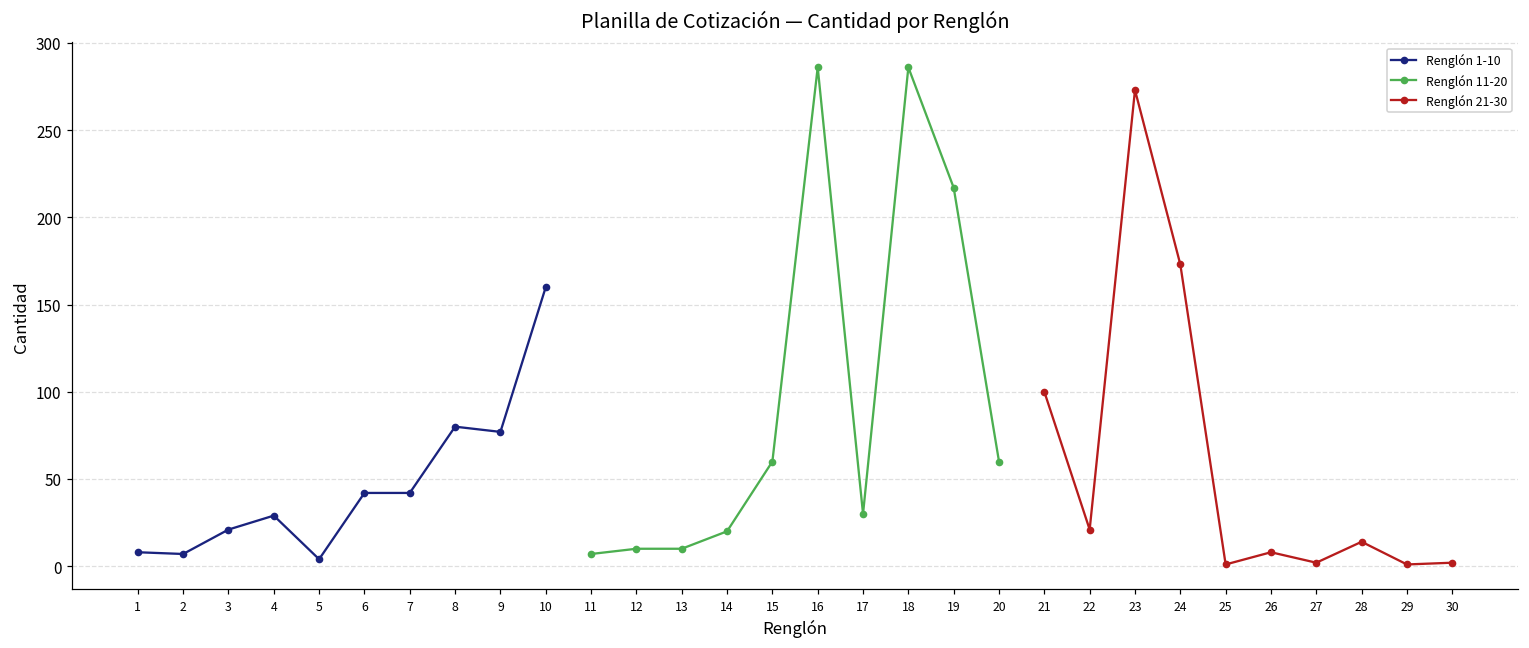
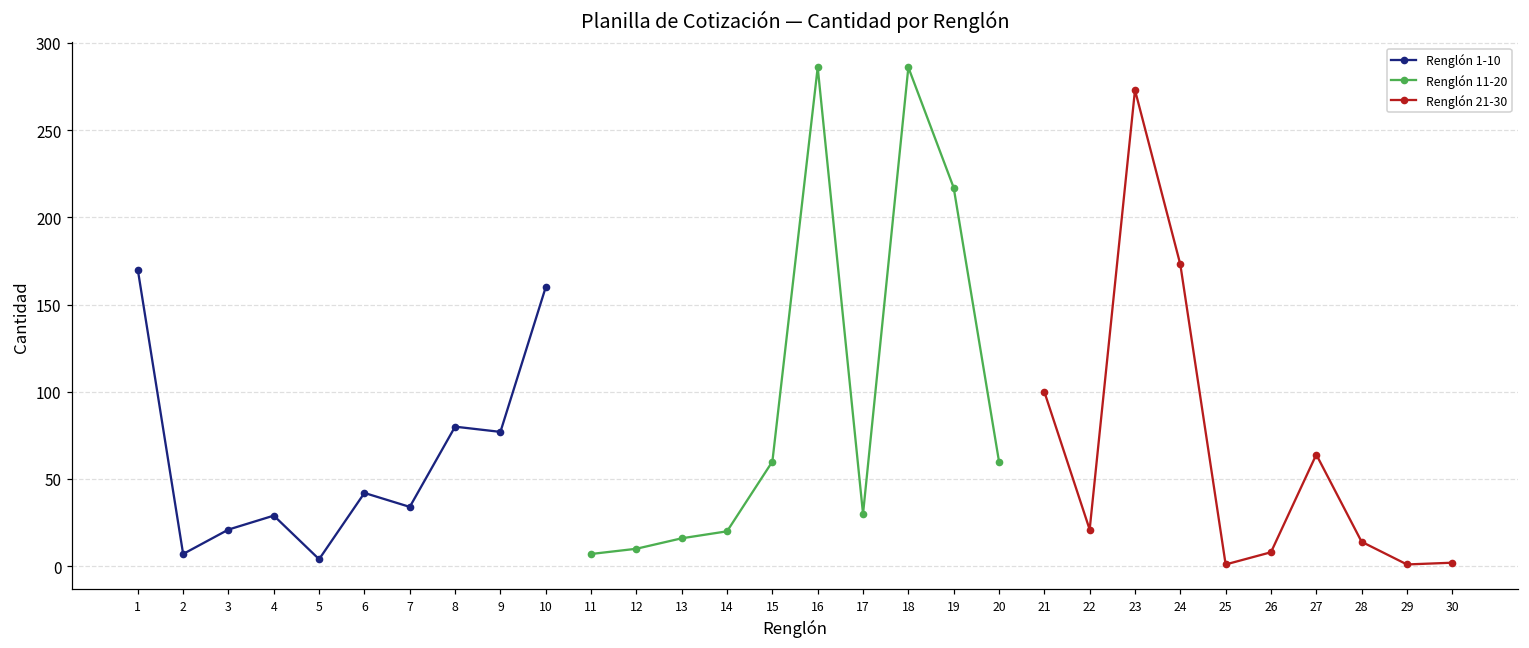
  {
    "Renglón 1-10": {
-     "1": 8,
+     "1": 170,
      "2": 7,
      "3": 21,
      "4": 29,
      "5": 4,
      "6": 42,
-     "7": 42,
+     "7": 34,
      "8": 80,
      "9": 77,
      "10": 160
    },
    "Renglón 11-20": {
      "11": 7,
      "12": 10,
-     "13": 10,
+     "13": 16,
      "14": 20,
      "15": 60,
      "16": 286,
      "17": 30,
      "18": 286,
      "19": 217,
      "20": 60
    },
    "Renglón 21-30": {
      "21": 100,
      "22": 21,
      "23": 273,
      "24": 173,
      "25": 1,
      "26": 8,
-     "27": 2,
+     "27": 64,
      "28": 14,
      "29": 1,
      "30": 2
    }
  }
